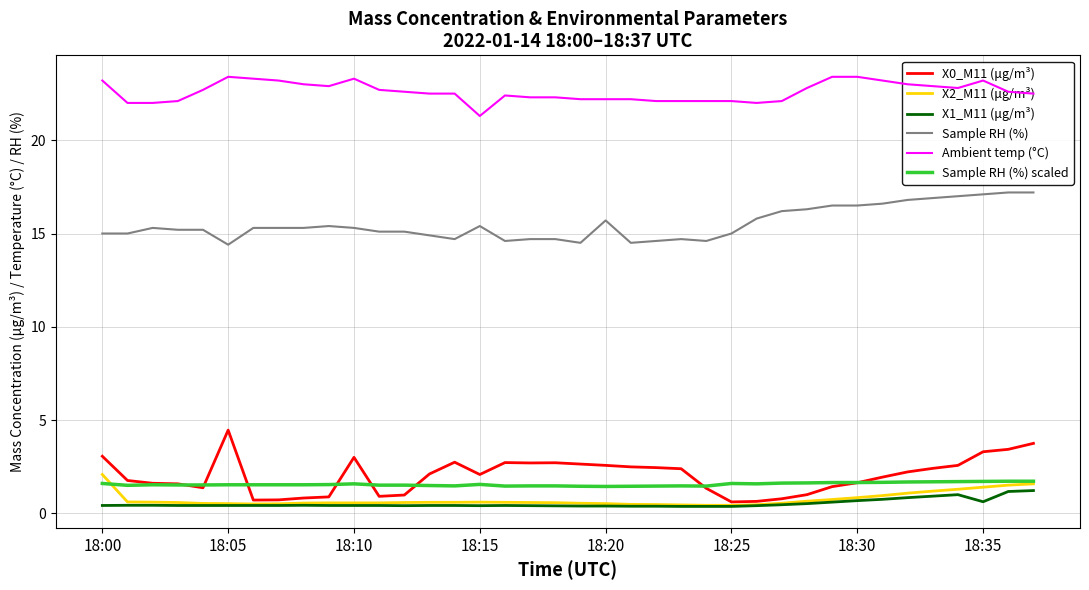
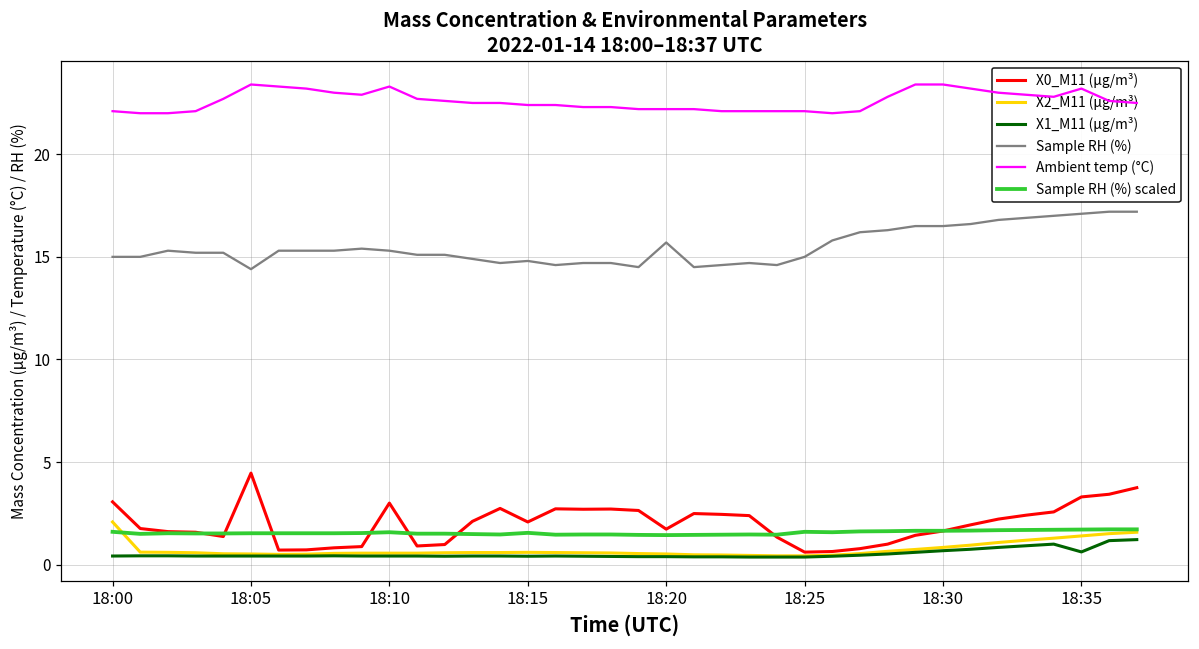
  {
    "X0_M11 (μg/m³)": {
      "18:00": 3.1,
      "18:05": 4.5,
      "18:10": 3.0,
      "18:15": 2.1,
-     "18:20": 2.6,
+     "18:20": 1.7,
      "18:25": 0.6,
      "18:35": 3.3
    },
    "X2_M11 (μg/m³)": {
      "18:00": 2.1,
      "18:10": 0.6,
      "18:15": 0.6,
      "18:30": 0.8,
      "18:35": 1.4
    },
    "X1_M11 (μg/m³)": {
      "18:00": 0.4,
      "18:10": 0.4,
      "18:15": 0.4,
      "18:30": 0.7,
      "18:35": 0.6
    },
    "Sample RH (%)": {
      "18:00": 15.0,
      "18:05": 14.4,
      "18:10": 15.3,
-     "18:15": 15.4,
+     "18:15": 14.8,
      "18:20": 15.7,
      "18:25": 15.0,
      "18:30": 16.5,
      "18:35": 17.1
    },
    "Ambient temp (°C)": {
-     "18:00": 23.2,
+     "18:00": 22.1,
      "18:05": 23.4,
      "18:10": 23.3,
-     "18:15": 21.3,
+     "18:15": 22.4,
      "18:20": 22.2,
      "18:25": 22.1,
      "18:30": 23.4
    },
    "Sample RH (%) scaled": {
      "18:00": 1.6,
      "18:05": 1.5,
      "18:10": 1.6,
      "18:15": 1.6,
      "18:20": 1.4,
      "18:25": 1.6,
      "18:35": 1.7
    }
  }
